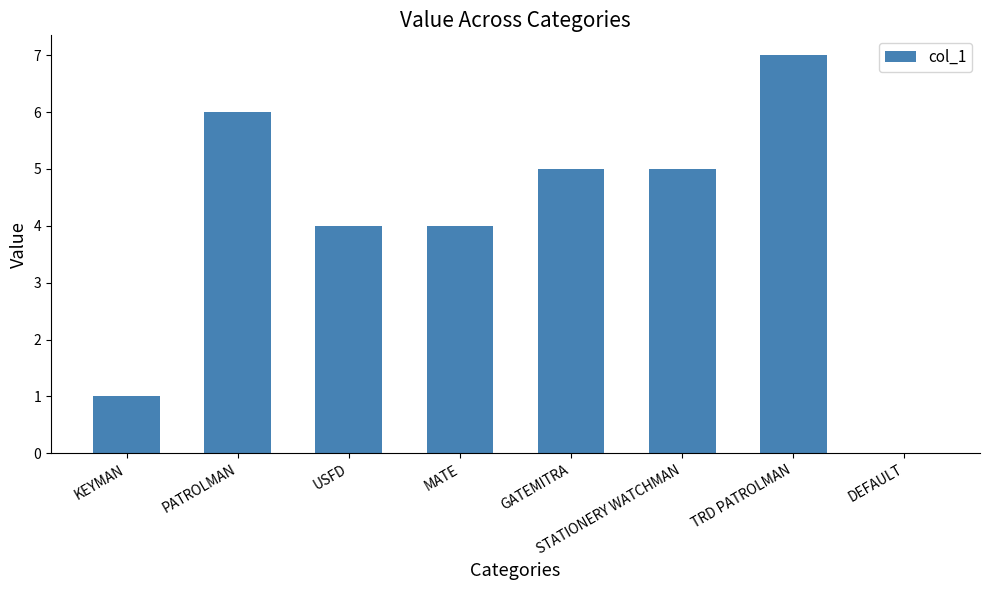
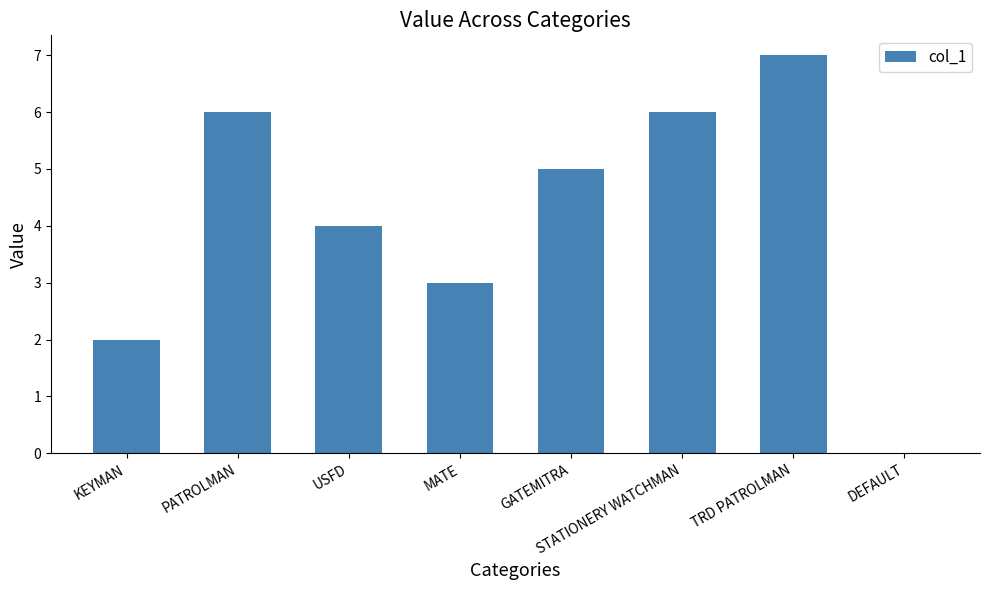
  {
-   "KEYMAN": 1,
+   "KEYMAN": 2,
    "PATROLMAN": 6,
    "USFD": 4,
-   "MATE": 4,
+   "MATE": 3,
    "GATEMITRA": 5,
-   "STATIONERY WATCHMAN": 5,
+   "STATIONERY WATCHMAN": 6,
    "TRD PATROLMAN": 7,
    "DEFAULT": 0
  }
